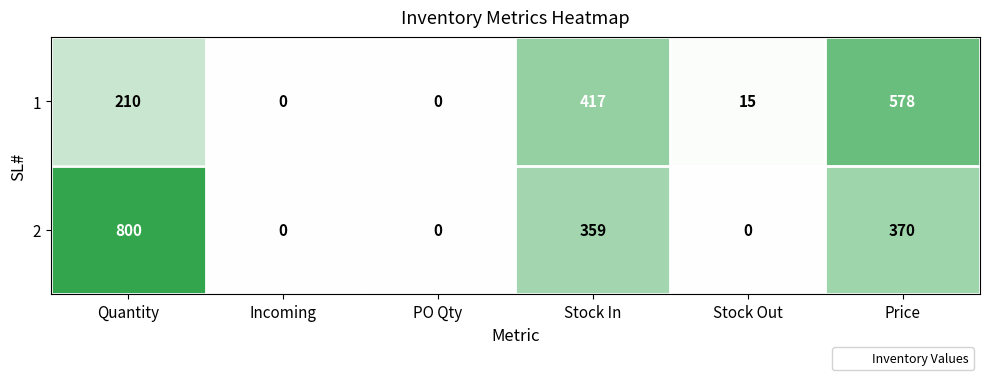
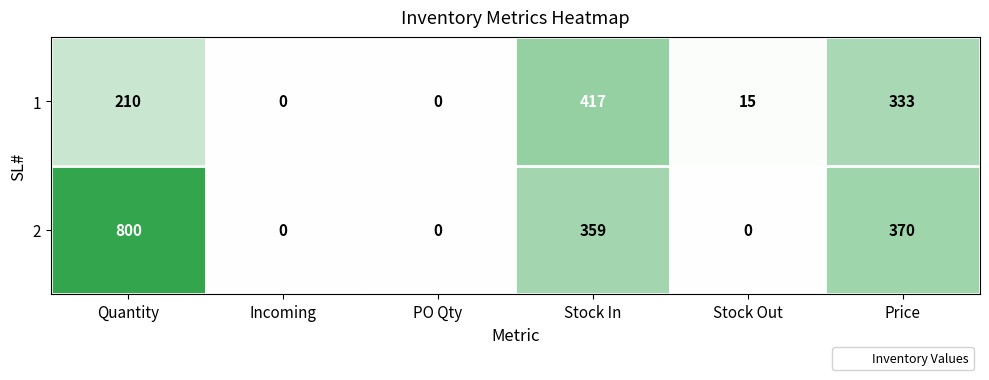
  {
    "1": {
      "Quantity": 210,
      "Incoming": 0,
      "PO Qty": 0,
      "Stock In": 417,
      "Stock Out": 15,
-     "Price": 578
+     "Price": 333
    },
    "2": {
      "Quantity": 800,
      "Incoming": 0,
      "PO Qty": 0,
      "Stock In": 359,
      "Stock Out": 0,
      "Price": 370
    }
  }
